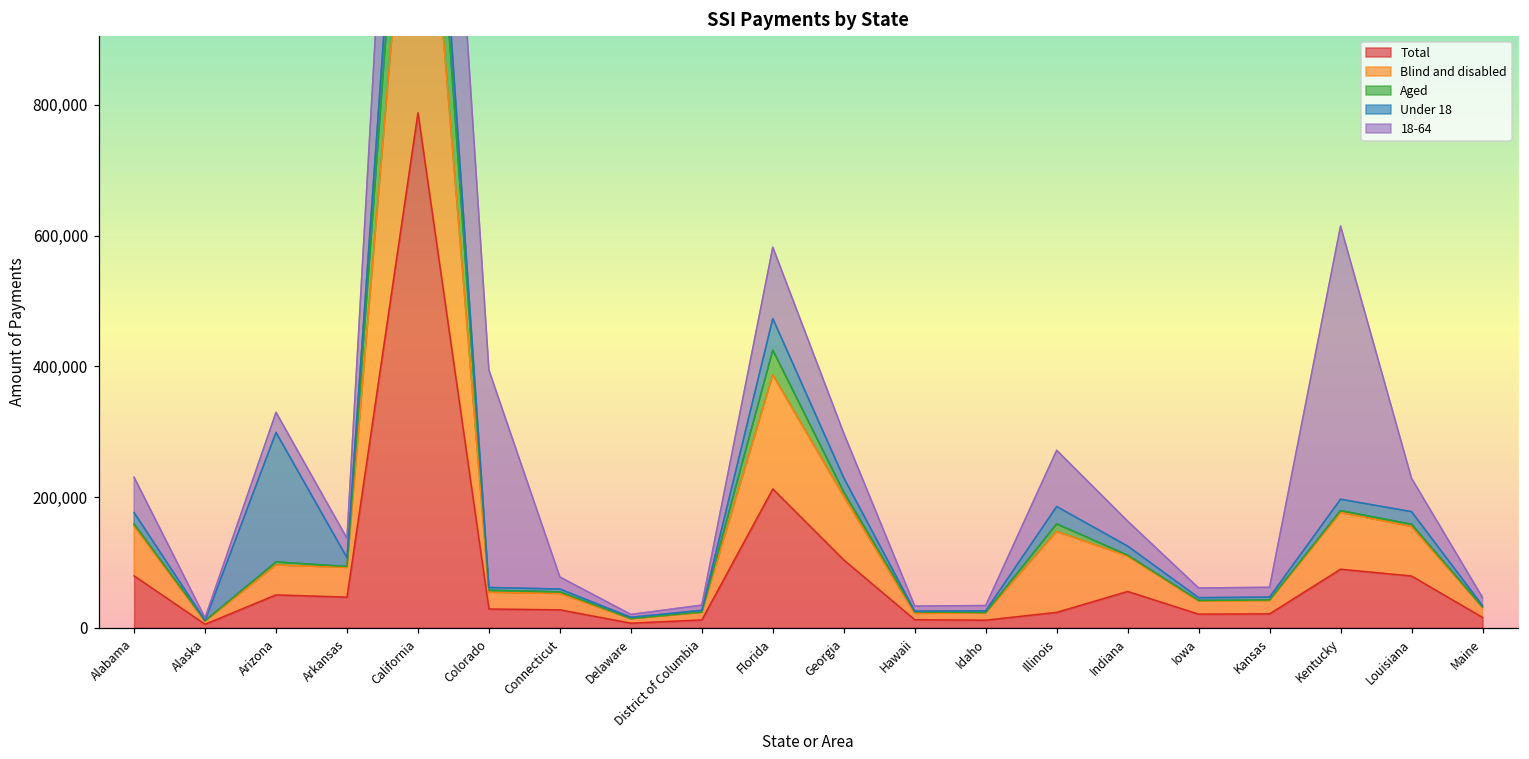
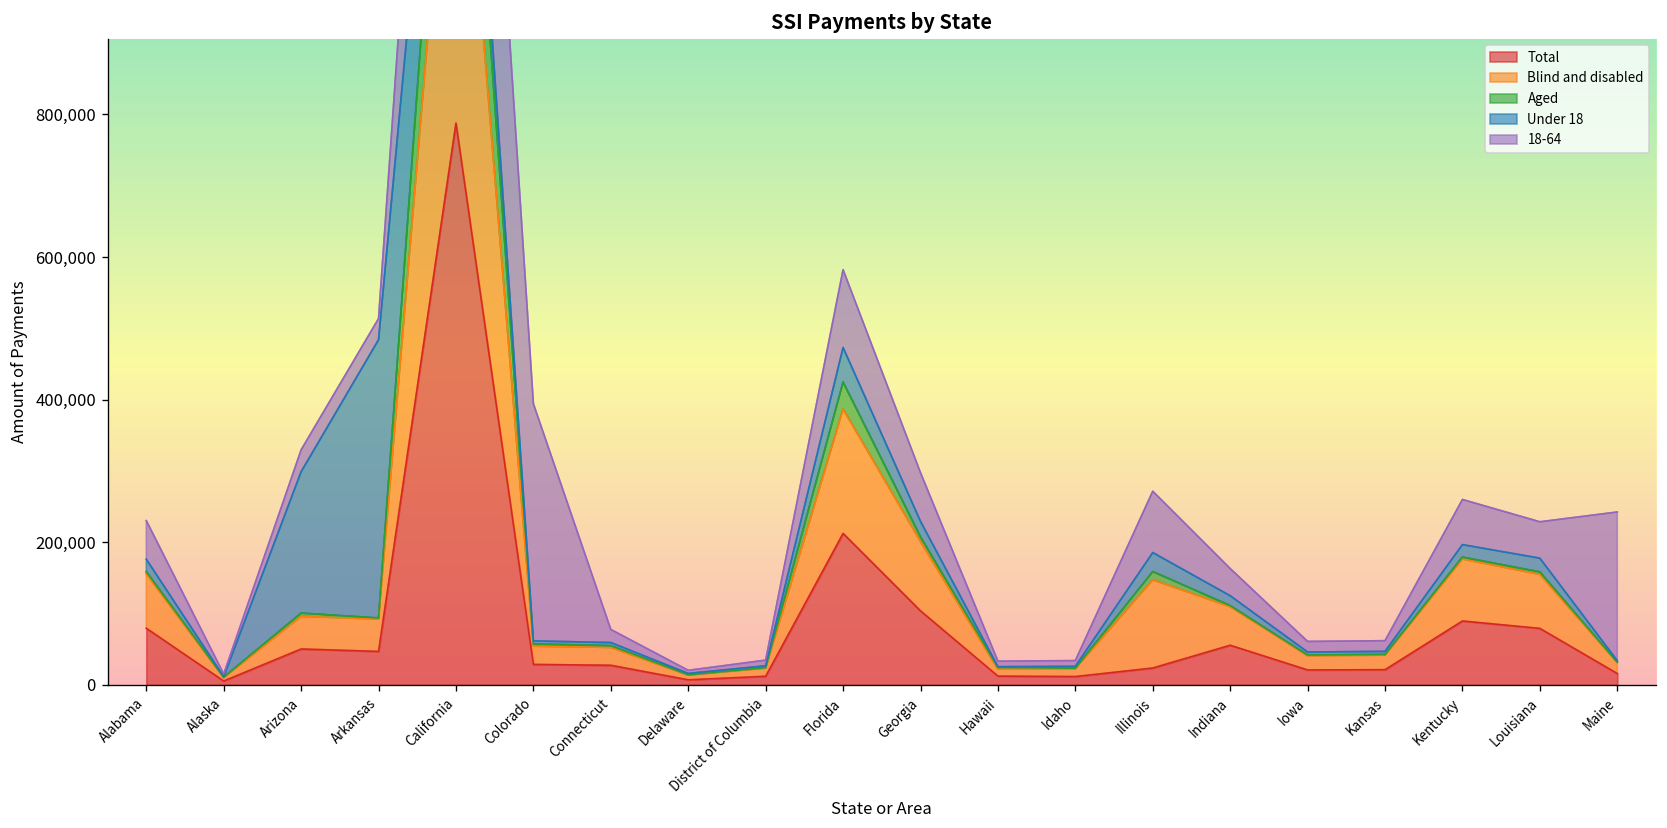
  {
    "Total": {
      "Alabama": "80,000",
      "Alaska": "10,000",
      "Arizona": "50,000",
      "Arkansas": "50,000",
      "California": "790,000",
      "Colorado": "30,000",
      "Connecticut": "30,000",
      "Delaware": "10,000",
      "District of Columbia": "10,000",
      "Florida": "210,000",
      "Georgia": "100,000",
      "Hawaii": "10,000",
      "Idaho": "10,000",
      "Illinois": "20,000",
      "Indiana": "60,000",
      "Iowa": "20,000",
      "Kansas": "20,000",
      "Kentucky": "90,000",
      "Louisiana": "80,000",
      "Maine": "20,000"
    },
    "Blind and disabled": {
      "Arizona": "50,000",
      "Florida": "170,000",
      "Georgia": "100,000",
      "Illinois": "120,000"
    },
    "Aged": {
      "Arizona": "0",
      "Florida": "40,000",
      "Georgia": "10,000",
      "Illinois": "10,000"
    },
    "Under 18": {
      "Alabama": "20,000",
      "Arizona": "200,000",
-     "Arkansas": "10,000",
+     "Arkansas": "390,000",
      "Connecticut": "0",
      "Florida": "50,000",
      "Georgia": "20,000",
      "Illinois": "30,000",
      "Indiana": "10,000",
      "Iowa": "0",
      "Kansas": "0",
      "Kentucky": "20,000",
      "Louisiana": "20,000"
    },
    "18-64": {
      "Alabama": "50,000",
      "Arizona": "30,000",
      "Arkansas": "30,000",
      "Colorado": "330,000",
      "Connecticut": "20,000",
      "Delaware": "0",
      "District of Columbia": "10,000",
      "Florida": "110,000",
      "Georgia": "70,000",
      "Hawaii": "10,000",
      "Idaho": "10,000",
      "Illinois": "90,000",
      "Indiana": "40,000",
      "Iowa": "10,000",
      "Kansas": "10,000",
-     "Kentucky": "420,000",
+     "Kentucky": "60,000",
      "Louisiana": "50,000",
-     "Maine": "10,000"
+     "Maine": "210,000"
    }
  }
